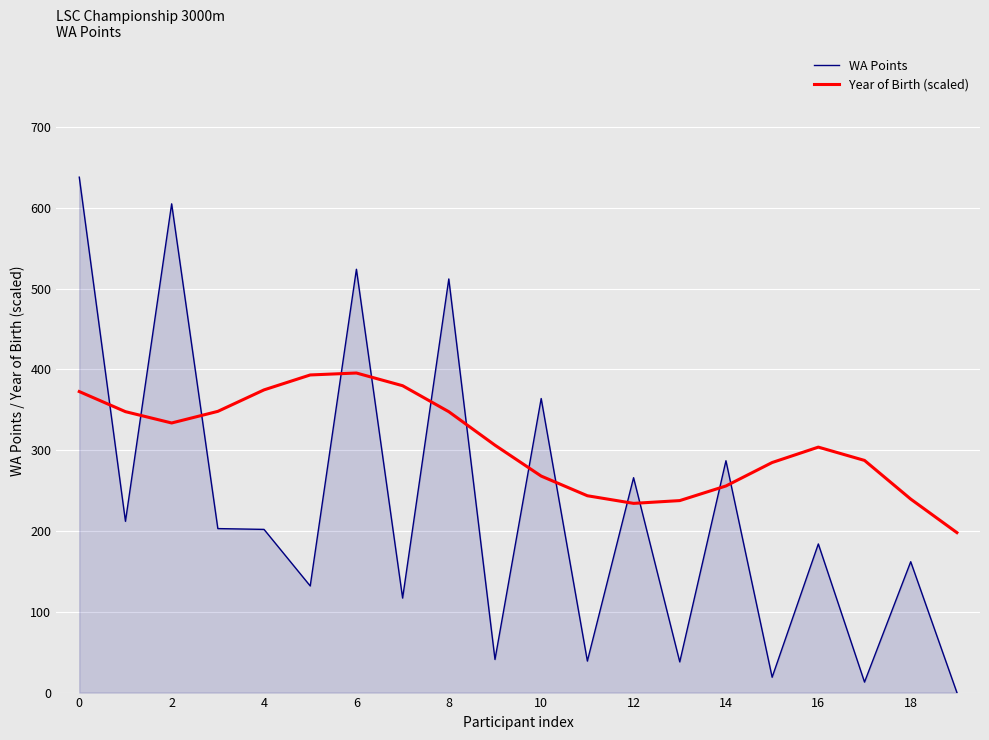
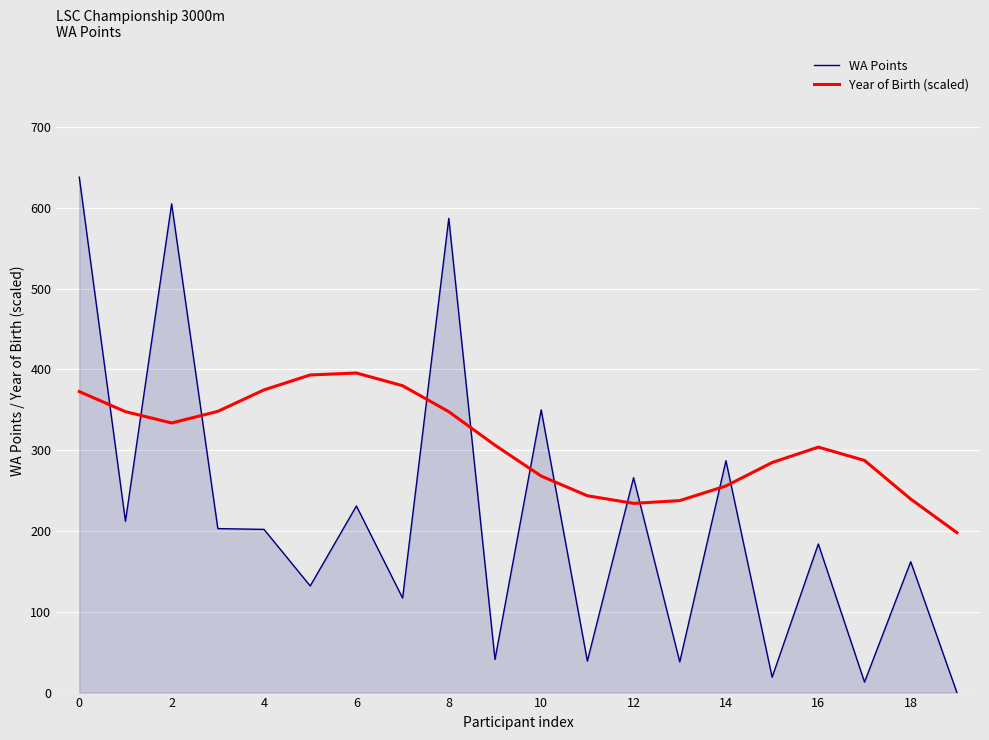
  {
    "WA Points": {
      "0": 640,
      "2": 610,
      "4": 200,
-     "6": 520,
-     "8": 510,
-     "10": 360,
+     "6": 230,
+     "8": 590,
+     "10": 350,
      "12": 270,
      "14": 290,
      "16": 180,
      "18": 160
    },
    "Year of Birth (scaled)": {
      "0": 370,
      "2": 330,
      "4": 370,
      "6": 400,
      "8": 350,
      "10": 270,
      "12": 230,
      "14": 260,
      "16": 300,
      "18": 240
    }
  }
